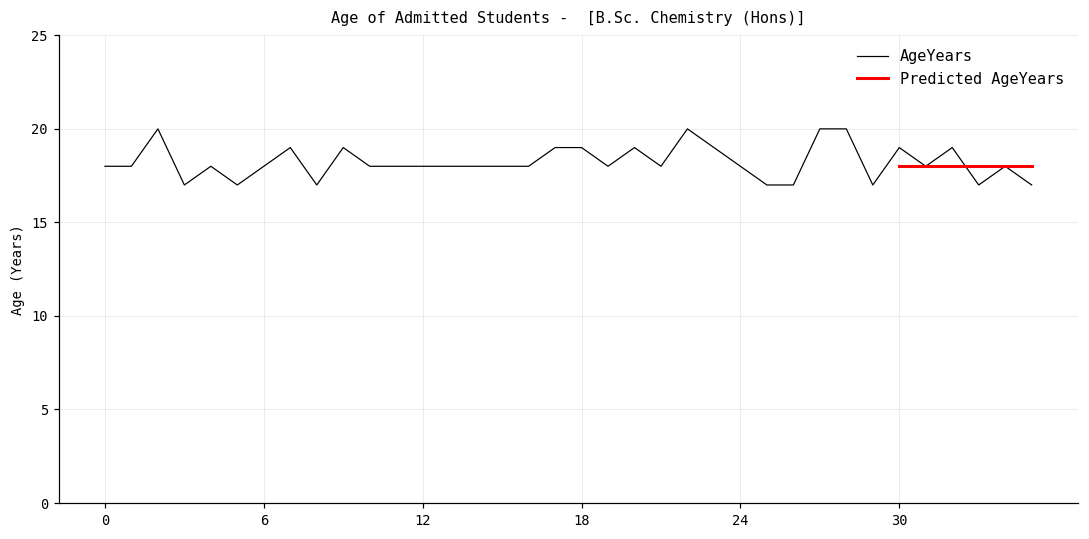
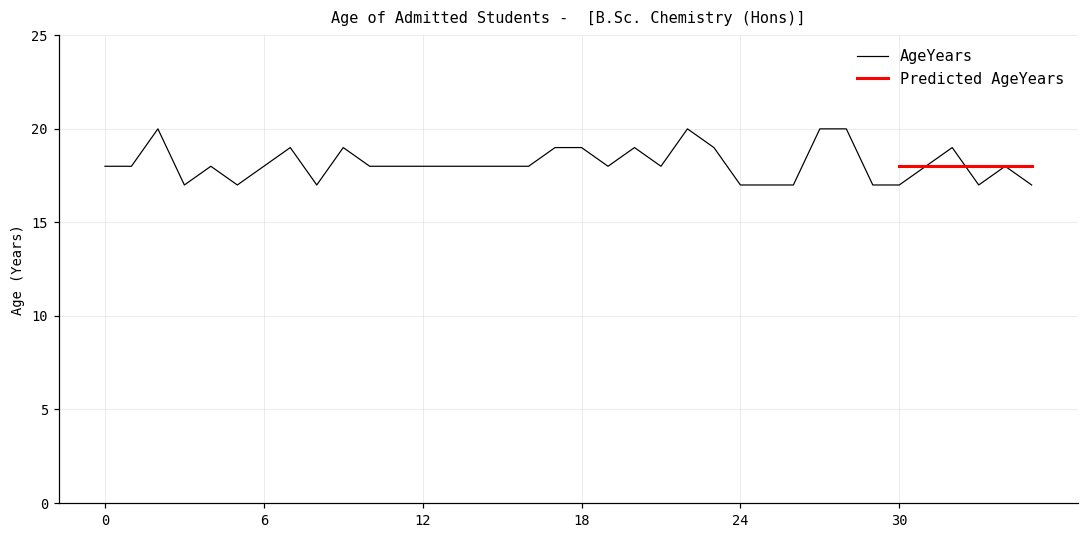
  {
    "AgeYears": {
      "0": 18,
      "6": 18,
      "12": 18,
      "18": 19,
-     "24": 18,
-     "30": 19
+     "24": 17,
+     "30": 17
    },
    "Predicted AgeYears": {
      "30": 18
    }
  }
